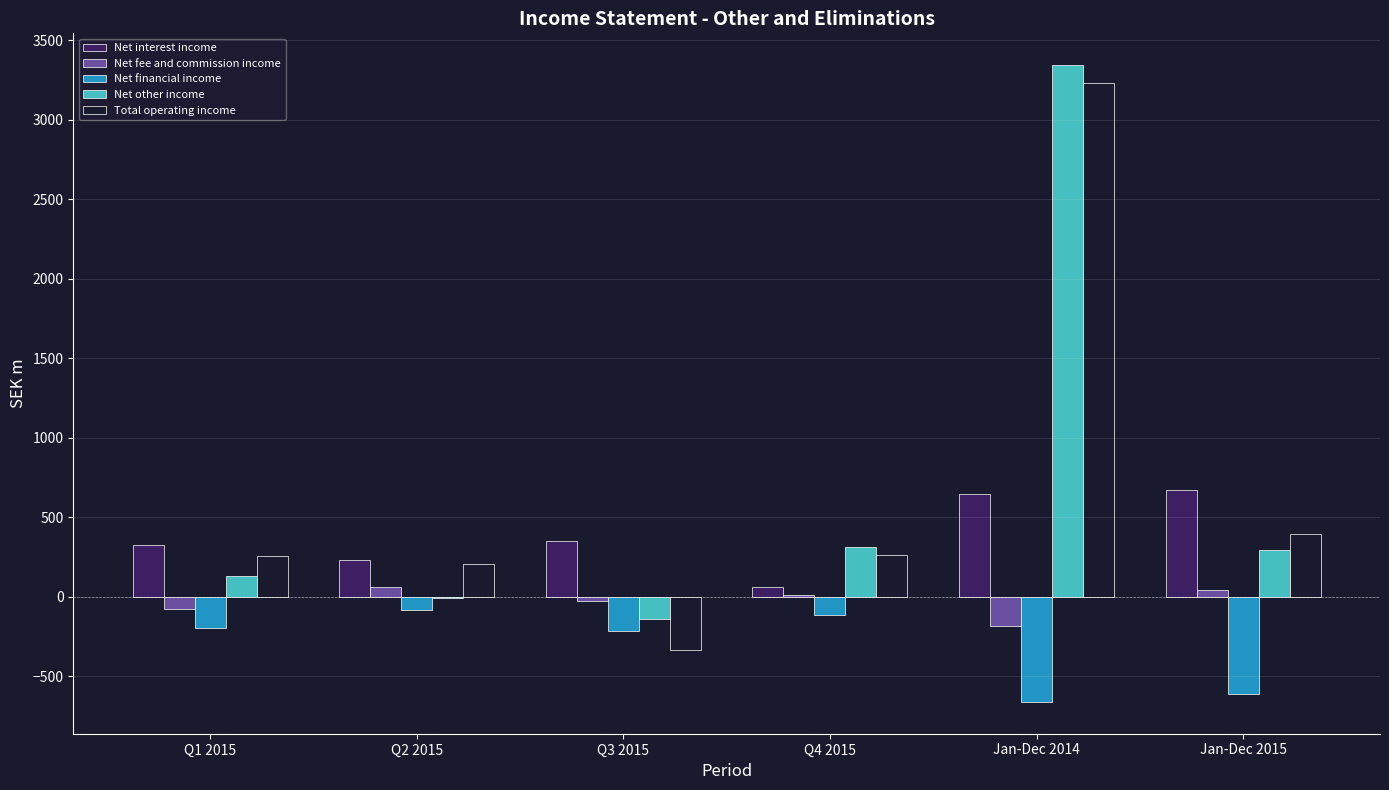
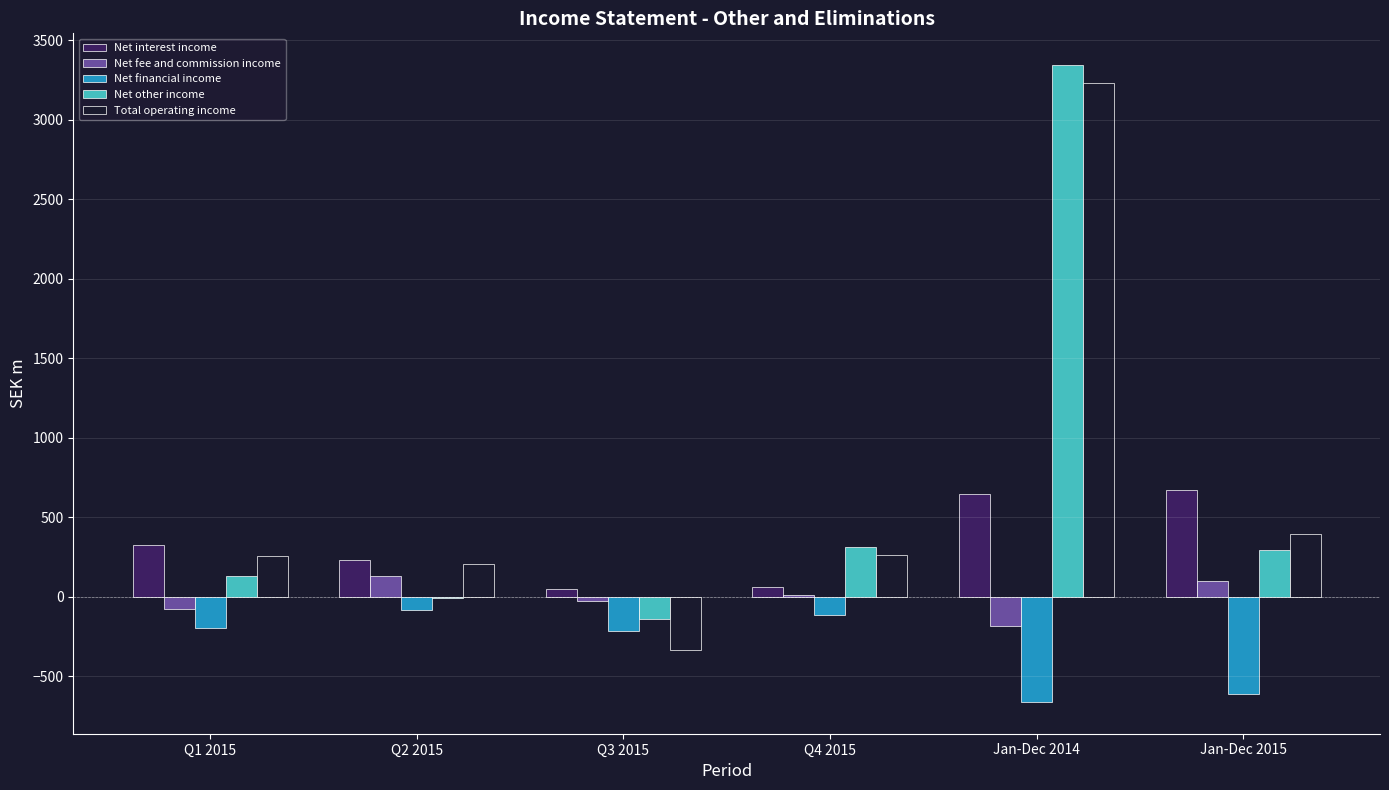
  {
    "Net interest income": {
      "Q1 2015": 330,
      "Q2 2015": 230,
-     "Q3 2015": 350,
+     "Q3 2015": 50,
      "Q4 2015": 60,
      "Jan-Dec 2014": 650,
      "Jan-Dec 2015": 670
    },
    "Net fee and commission income": {
      "Q1 2015": -80,
-     "Q2 2015": 60,
+     "Q2 2015": 130,
      "Q3 2015": -30,
      "Jan-Dec 2014": -180,
-     "Jan-Dec 2015": 40
+     "Jan-Dec 2015": 100
    },
    "Total operating income": {
      "Q1 2015": 260,
      "Q2 2015": 210,
      "Q3 2015": -340,
      "Q4 2015": 270,
      "Jan-Dec 2014": 3230,
      "Jan-Dec 2015": 390
    }
  }
